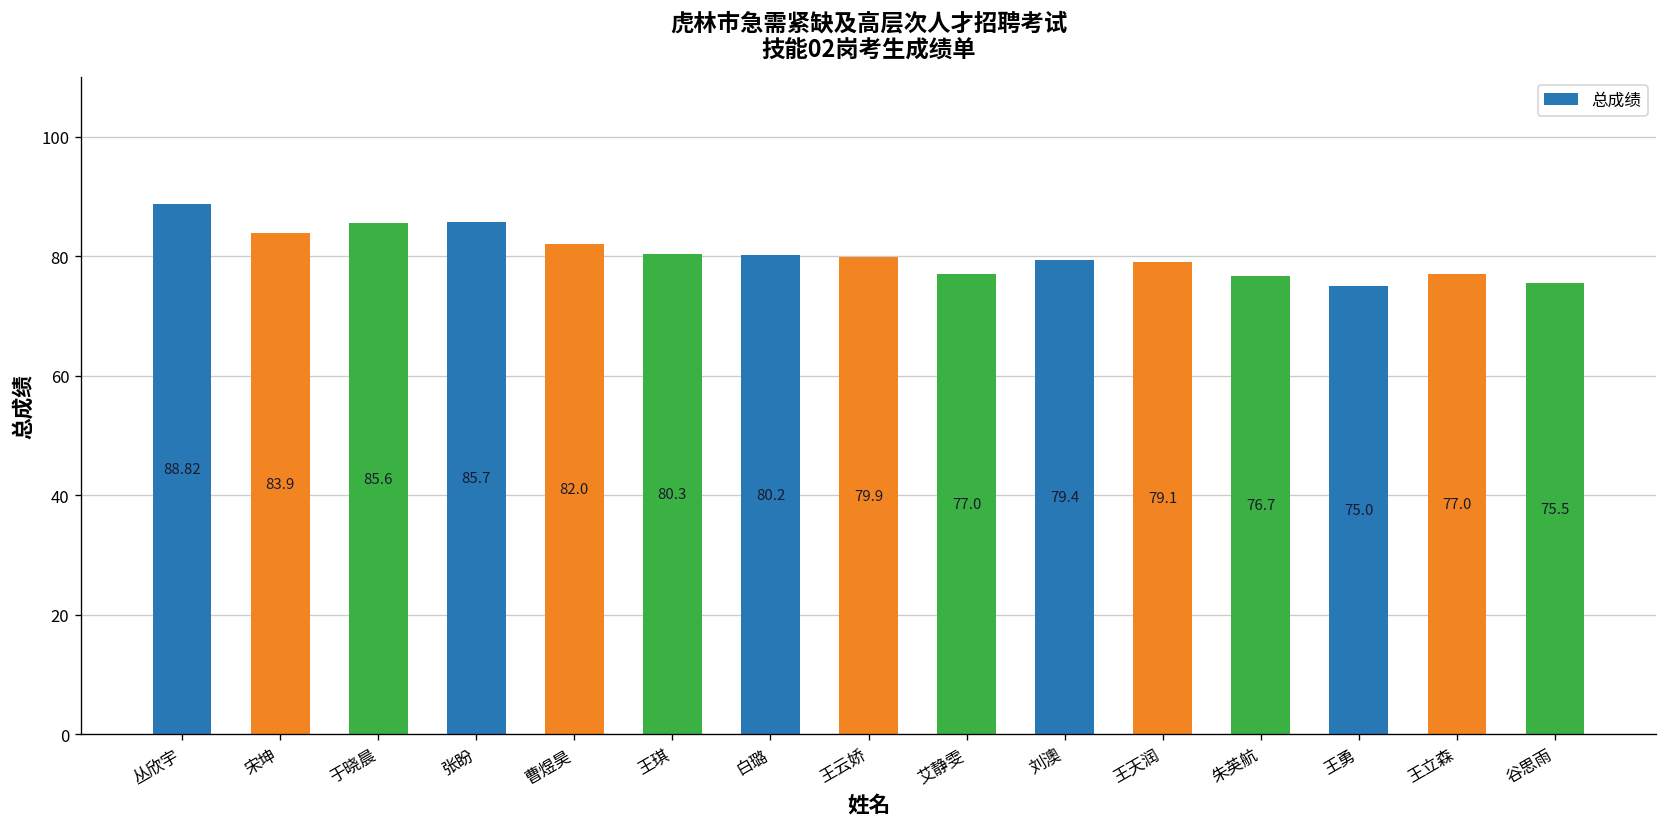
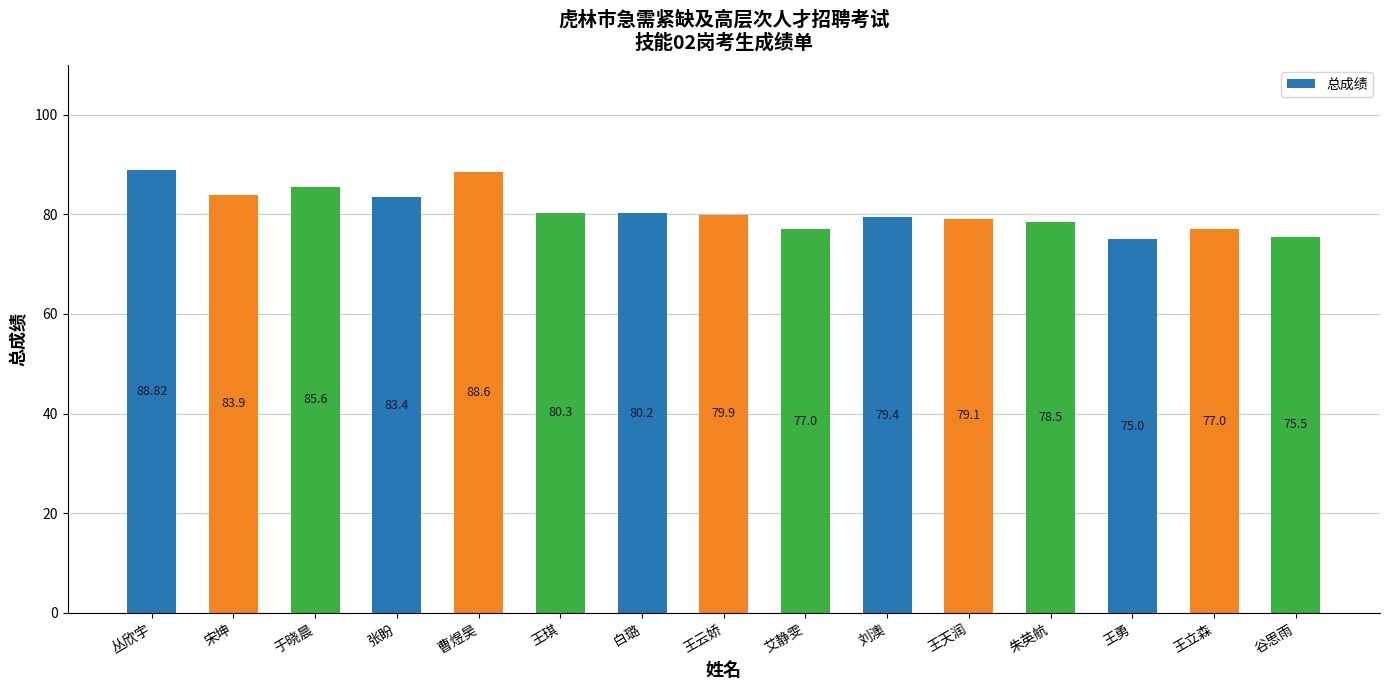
  {
    "丛欣宇": 88.82,
    "宋坤": 83.9,
    "于晓晨": 85.6,
-   "张盼": 85.7,
-   "曹煜昊": 82.0,
+   "张盼": 83.4,
+   "曹煜昊": 88.6,
    "王琪": 80.3,
    "白璐": 80.2,
    "王云娇": 79.9,
    "艾静雯": 77.0,
    "刘澳": 79.4,
    "王天润": 79.1,
-   "朱英航": 76.7,
+   "朱英航": 78.5,
    "王勇": 75.0,
    "王立森": 77.0,
    "谷思雨": 75.5
  }
